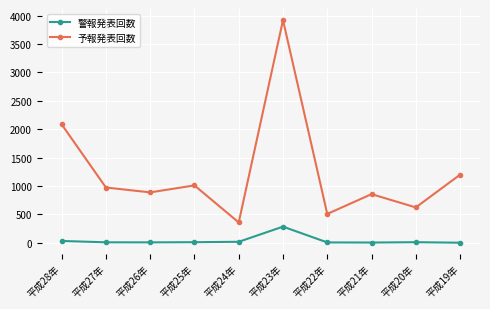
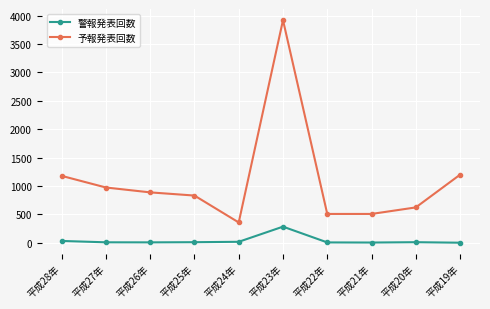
  {
    "警報発表回数": {
      "平成28年": 0,
      "平成27年": 0,
      "平成26年": 0,
      "平成25年": 0,
      "平成24年": 0,
      "平成23年": 300,
      "平成22年": 0,
      "平成21年": 0,
      "平成20年": 0,
      "平成19年": 0
    },
    "予報発表回数": {
-     "平成28年": 2100,
+     "平成28年": 1200,
      "平成27年": 1000,
      "平成26年": 900,
-     "平成25年": 1000,
+     "平成25年": 800,
      "平成24年": 400,
      "平成23年": 3900,
      "平成22年": 500,
-     "平成21年": 900,
+     "平成21年": 500,
      "平成20年": 600,
      "平成19年": 1200
    }
  }
